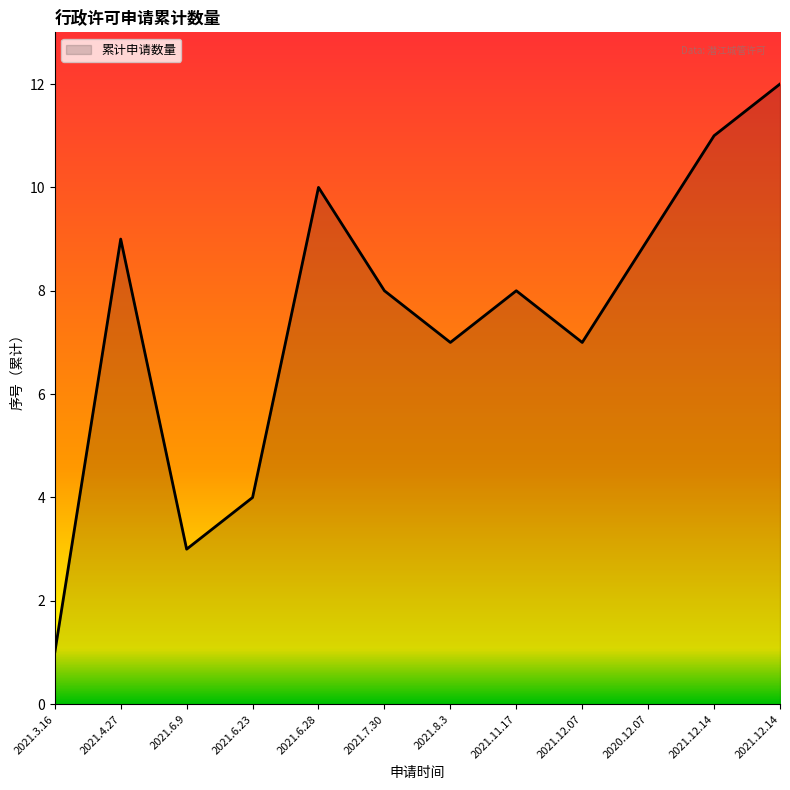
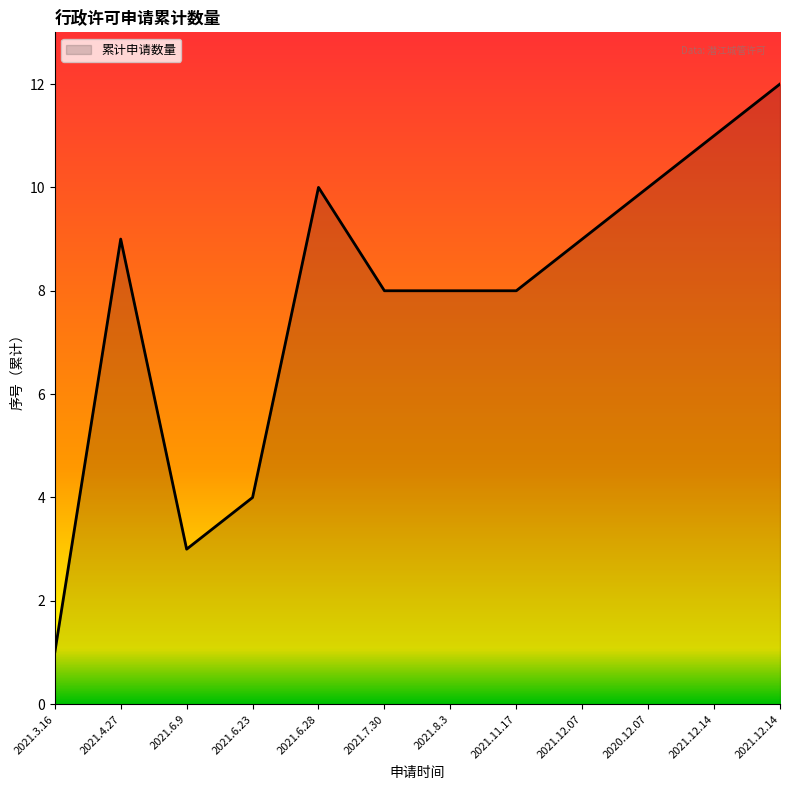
  {
    "2021.3.16": 1,
    "2021.4.27": 9,
    "2021.6.9": 3,
    "2021.6.23": 4,
    "2021.6.28": 10,
    "2021.7.30": 8,
-   "2021.8.3": 7,
+   "2021.8.3": 8,
    "2021.11.17": 8,
-   "2021.12.07": 7,
-   "2020.12.07": 9
+   "2021.12.07": 9,
+   "2020.12.07": 10
  }
